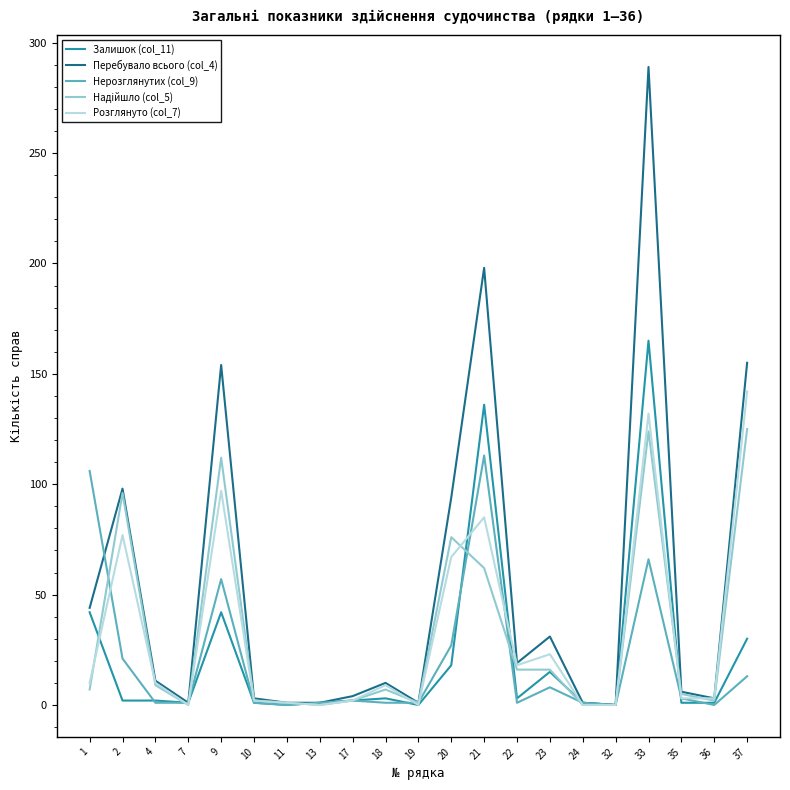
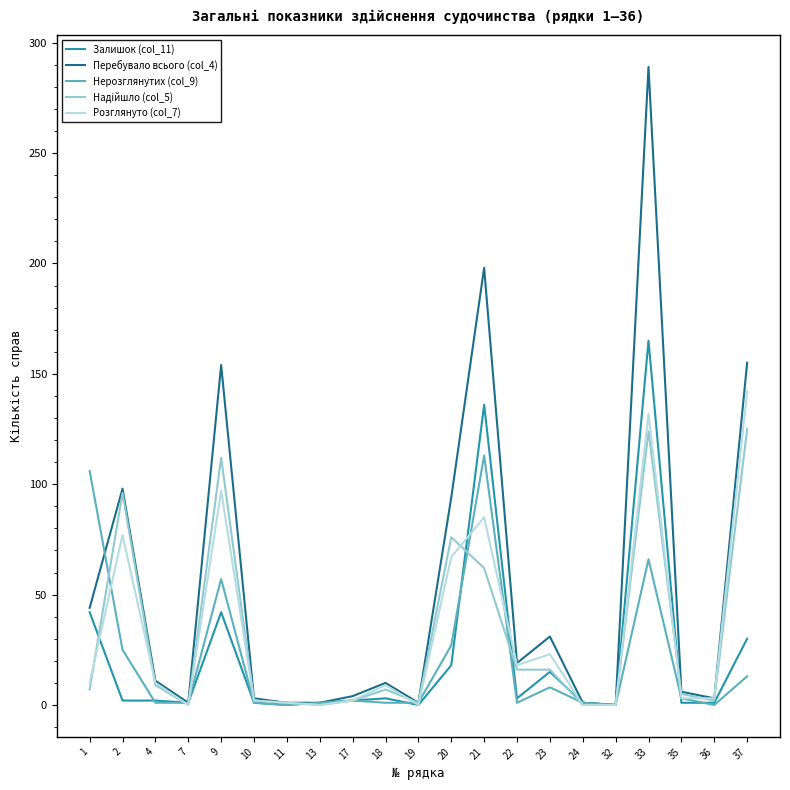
  {
    "Нерозглянутих (col_9)": {
      "1": 106,
-     "2": 21,
+     "2": 25,
      "9": 57,
      "18": 1,
      "20": 27,
      "21": 113,
      "22": 1,
      "23": 8,
      "33": 66,
      "37": 13
    }
  }
